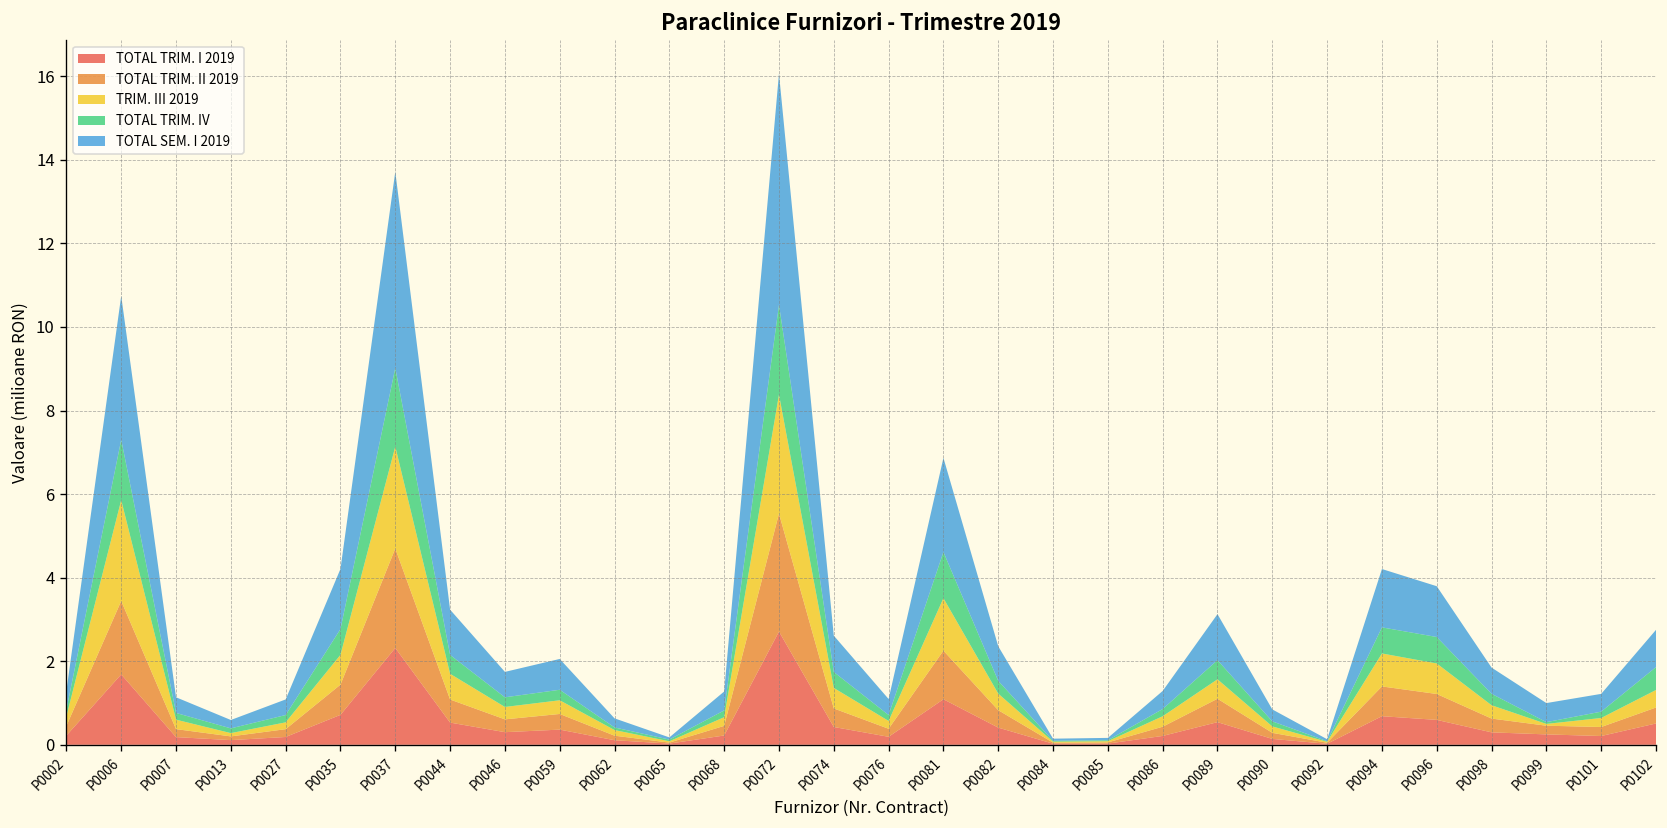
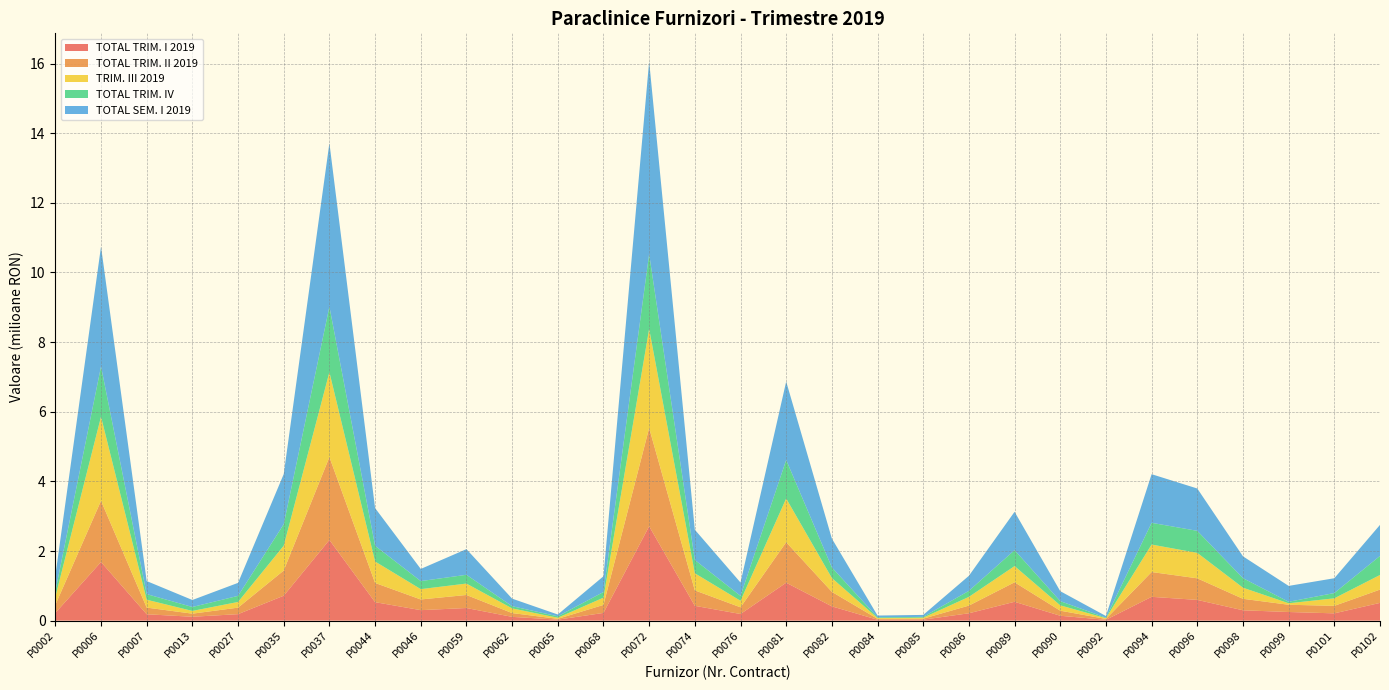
  {
    "TRIM. III 2019": {
      "P0002": 0.2,
      "P0006": 2.4,
      "P0007": 0.2,
      "P0013": 0.1,
      "P0027": 0.2,
      "P0035": 0.7,
      "P0037": 2.4,
      "P0044": 0.6,
      "P0046": 0.3,
      "P0059": 0.3,
      "P0068": 0.2,
      "P0072": 2.8,
      "P0074": 0.5,
      "P0076": 0.2,
      "P0081": 1.3,
      "P0082": 0.4,
      "P0086": 0.3,
      "P0089": 0.5,
      "P0090": 0.2,
      "P0094": 0.8,
      "P0096": 0.7,
      "P0098": 0.3,
      "P0101": 0.2,
      "P0102": 0.4
    },
    "TOTAL TRIM. IV": {
      "P0002": 0.2,
      "P0006": 1.4,
      "P0007": 0.2,
      "P0013": 0.1,
      "P0027": 0.2,
      "P0035": 0.6,
      "P0037": 1.9,
      "P0044": 0.5,
      "P0046": 0.2,
      "P0059": 0.3,
      "P0068": 0.2,
      "P0072": 2.2,
      "P0074": 0.4,
      "P0076": 0.1,
      "P0081": 1.1,
      "P0082": 0.3,
      "P0086": 0.2,
      "P0089": 0.5,
      "P0090": 0.1,
      "P0094": 0.6,
      "P0096": 0.6,
      "P0098": 0.3,
      "P0101": 0.2,
      "P0102": 0.5
    },
    "TOTAL SEM. I 2019": {
      "P0002": 0.5,
      "P0006": 3.4,
      "P0007": 0.4,
      "P0013": 0.2,
      "P0027": 0.4,
      "P0035": 1.4,
      "P0037": 4.7,
      "P0044": 1.1,
-     "P0046": 0.6,
+     "P0046": 0.3,
      "P0059": 0.7,
      "P0062": 0.2,
      "P0068": 0.5,
      "P0072": 5.5,
      "P0074": 0.9,
      "P0076": 0.4,
      "P0081": 2.3,
      "P0082": 0.8,
      "P0086": 0.4,
      "P0089": 1.1,
      "P0090": 0.3,
      "P0094": 1.4,
      "P0096": 1.2,
      "P0098": 0.6,
      "P0099": 0.5,
      "P0101": 0.4,
      "P0102": 0.9
    }
  }
